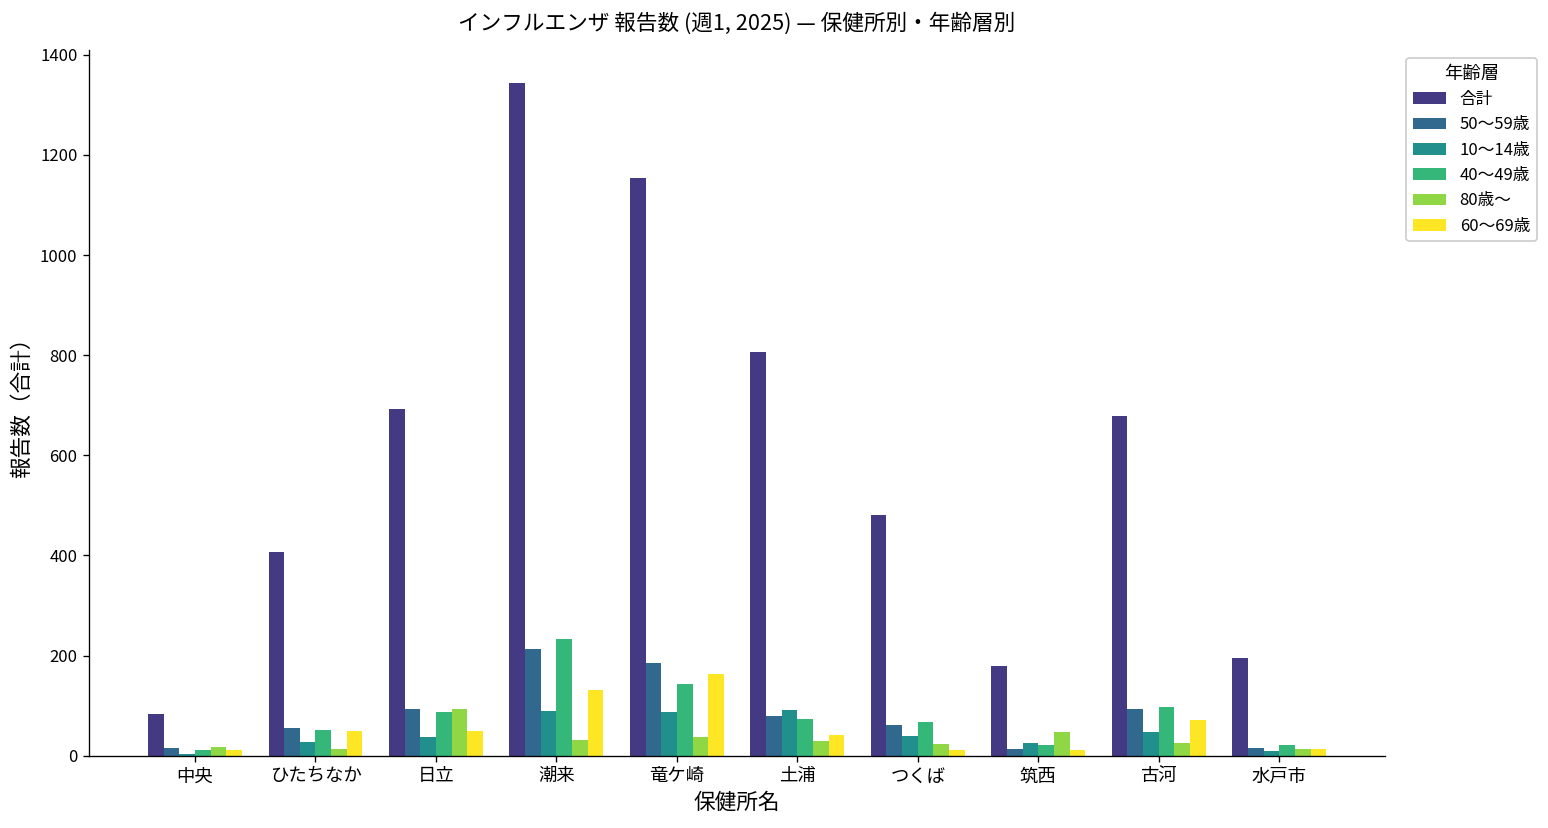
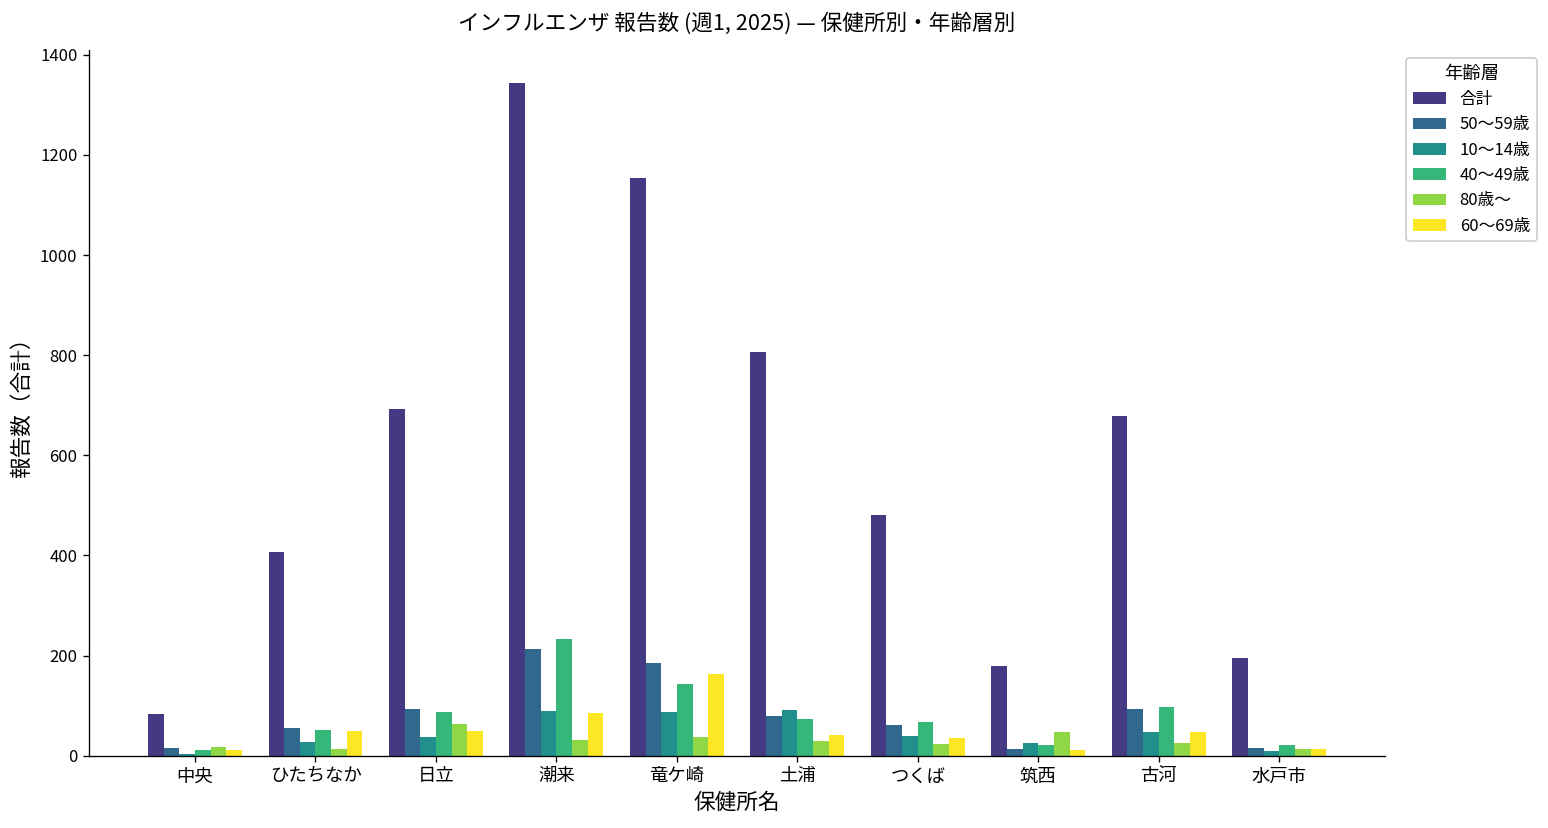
  {
    "80歳〜": {
      "中央": 20,
      "ひたちなか": 10,
-     "日立": 90,
+     "日立": 60,
      "潮来": 30,
      "竜ケ崎": 40,
      "土浦": 30,
      "つくば": 20,
      "筑西": 50,
      "古河": 30,
      "水戸市": 10
    },
    "60〜69歳": {
      "中央": 10,
      "ひたちなか": 50,
      "日立": 50,
-     "潮来": 130,
+     "潮来": 90,
      "竜ケ崎": 160,
      "土浦": 40,
-     "つくば": 10,
+     "つくば": 40,
      "筑西": 10,
-     "古河": 70,
+     "古河": 50,
      "水戸市": 10
    }
  }
